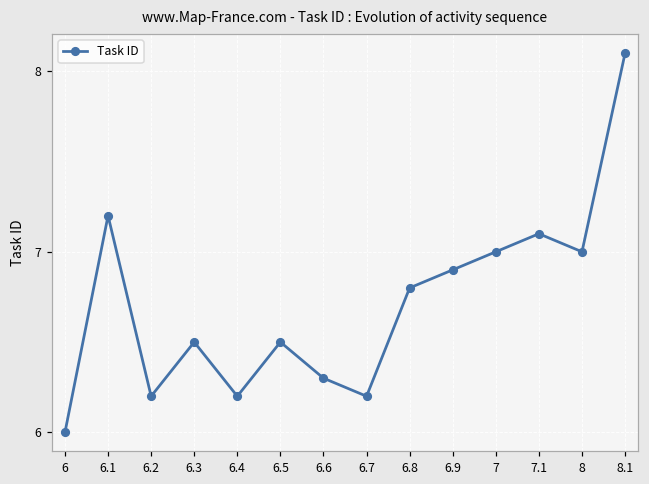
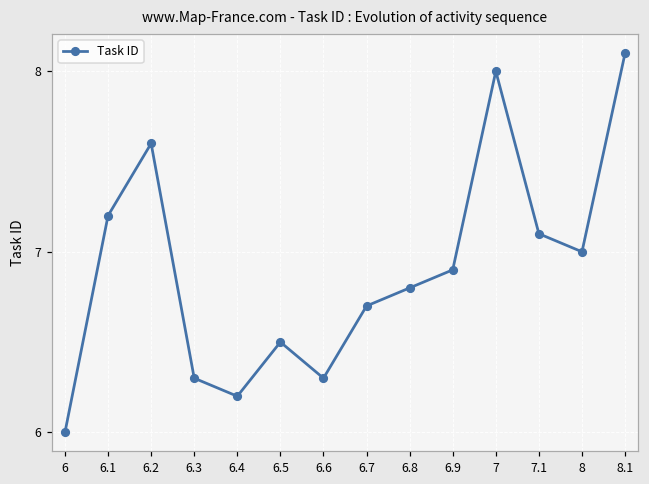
  {
    "6": 6.0,
    "6.1": 7.2,
-   "6.2": 6.2,
-   "6.3": 6.5,
+   "6.2": 7.6,
+   "6.3": 6.3,
    "6.4": 6.2,
    "6.5": 6.5,
    "6.6": 6.3,
-   "6.7": 6.2,
+   "6.7": 6.7,
    "6.8": 6.8,
    "6.9": 6.9,
-   "7": 7,
+   "7": 8,
    "7.1": 7.1,
    "8": 7.0,
    "8.1": 8.1
  }
